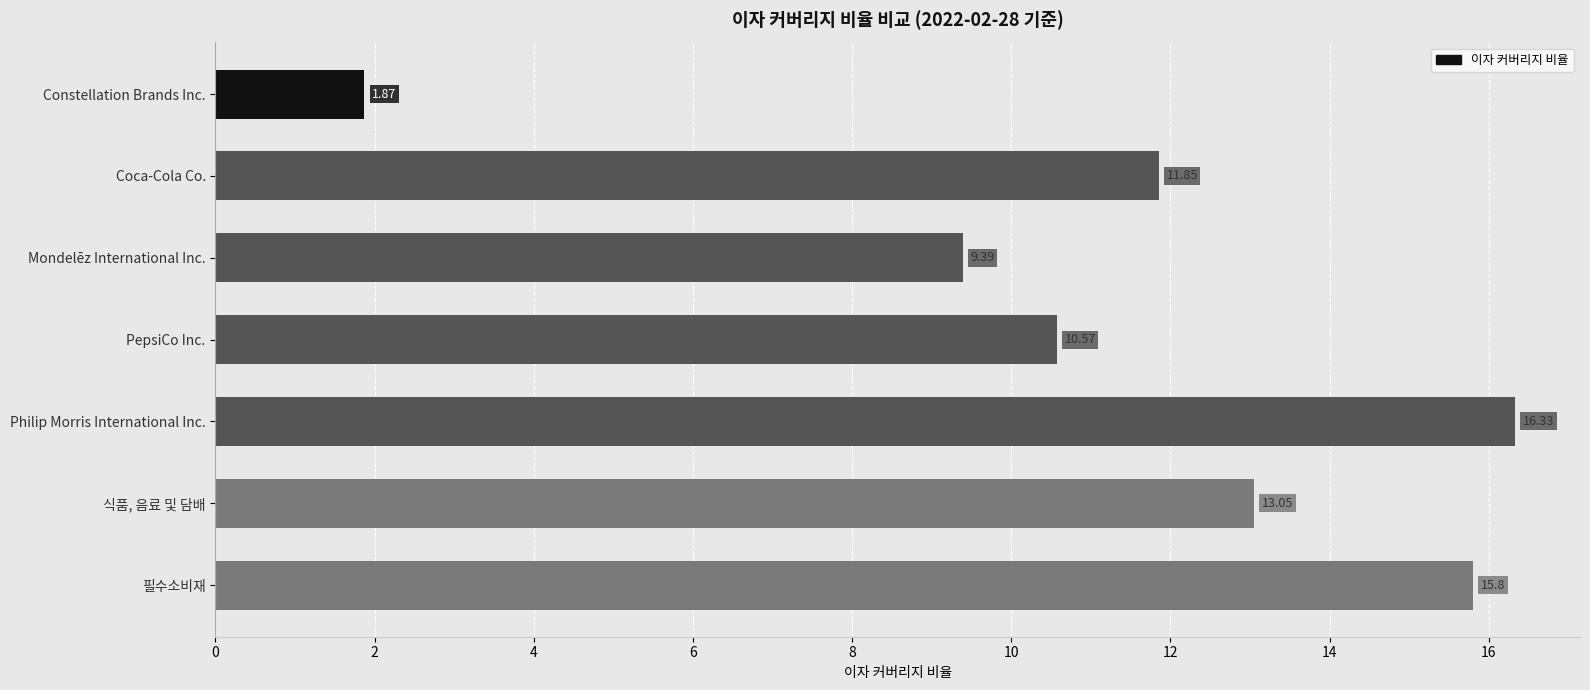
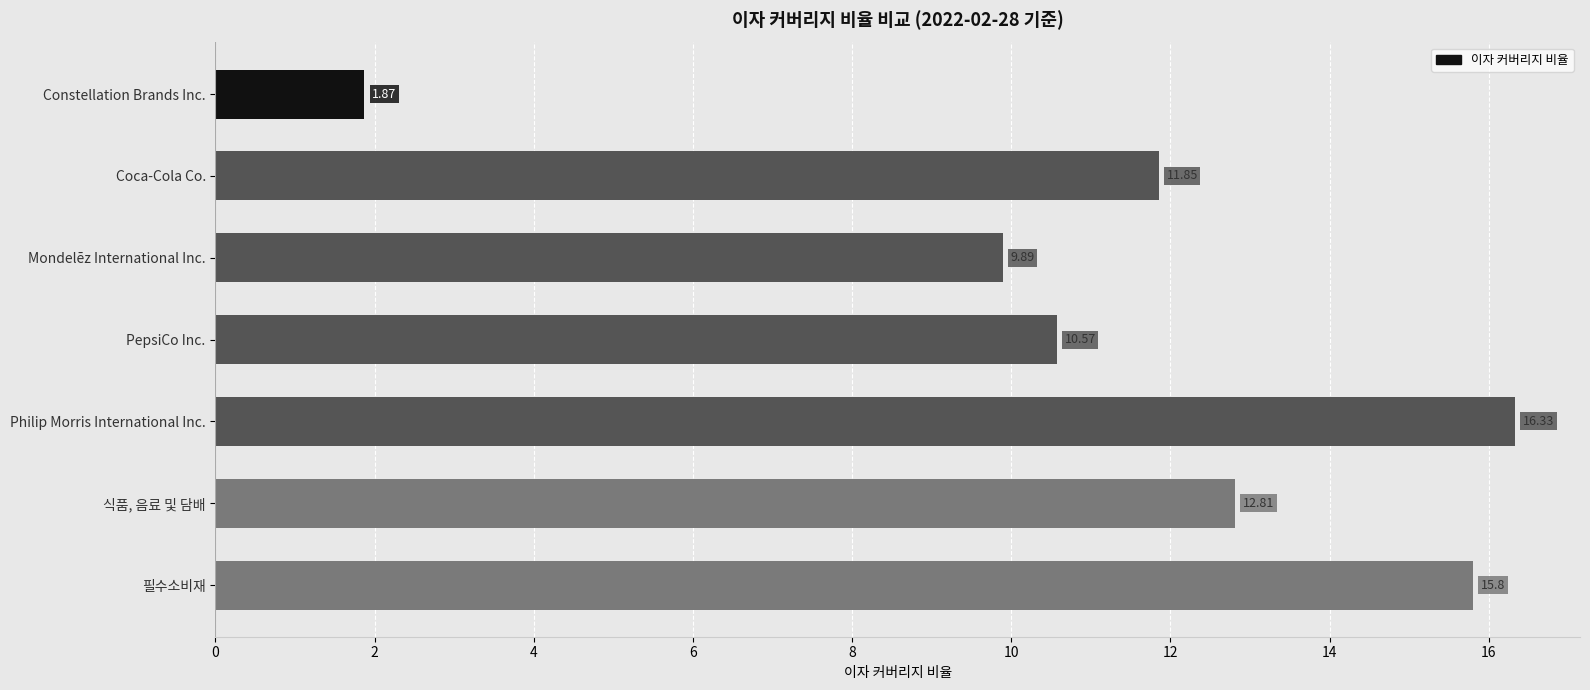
  {
-   "Mondelēz International Inc.": 9.39,
-   "식품, 음료 및 담배": 13.05
+   "Mondelēz International Inc.": 9.89,
+   "식품, 음료 및 담배": 12.81
  }
